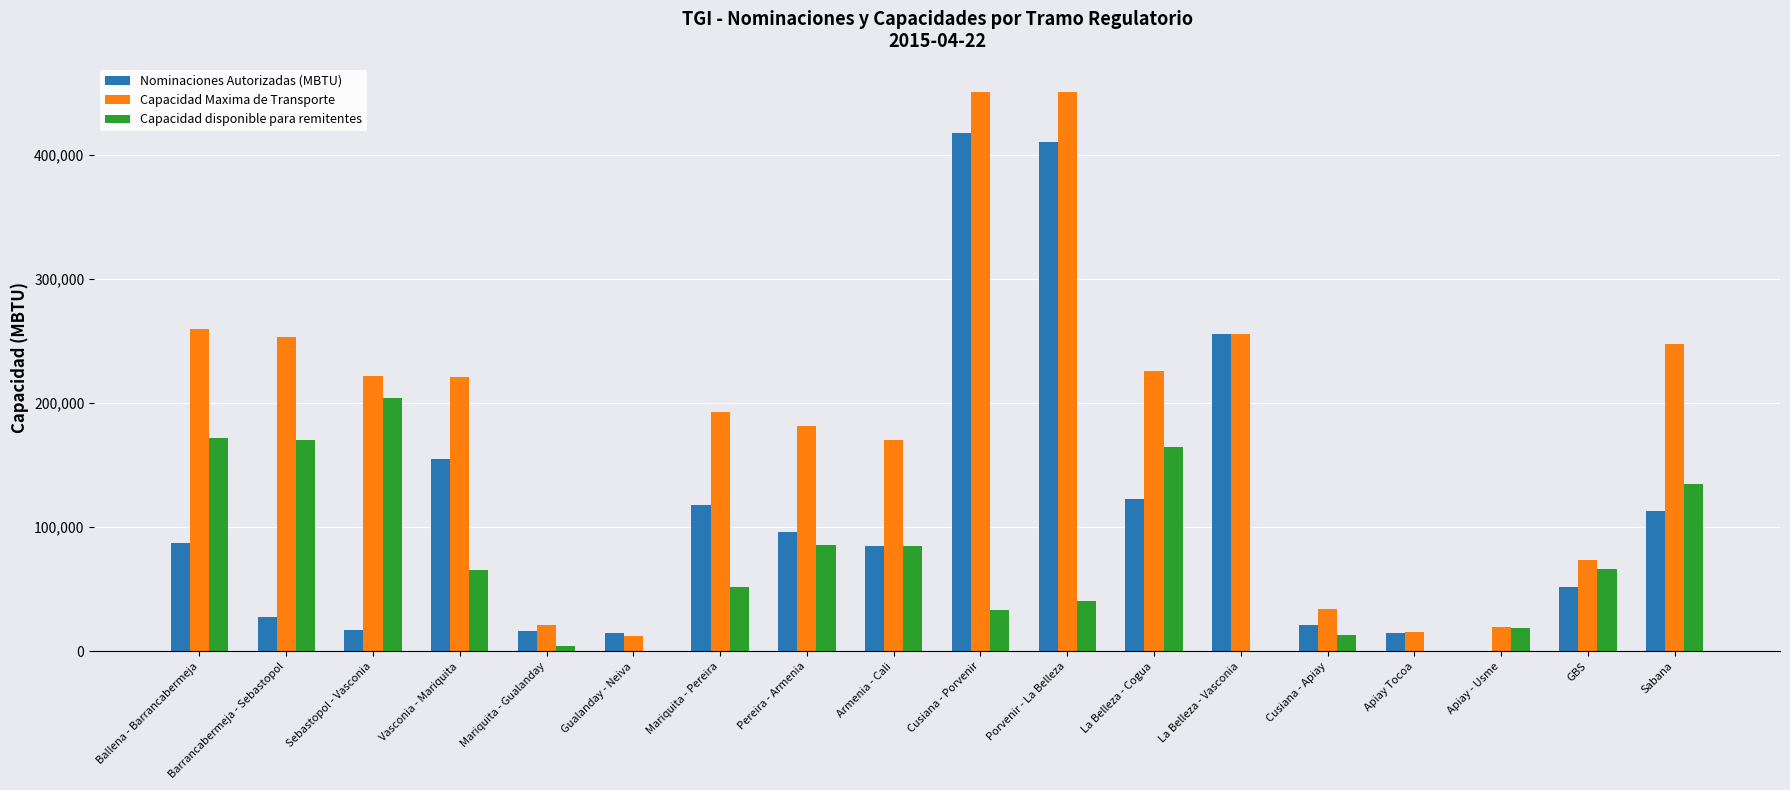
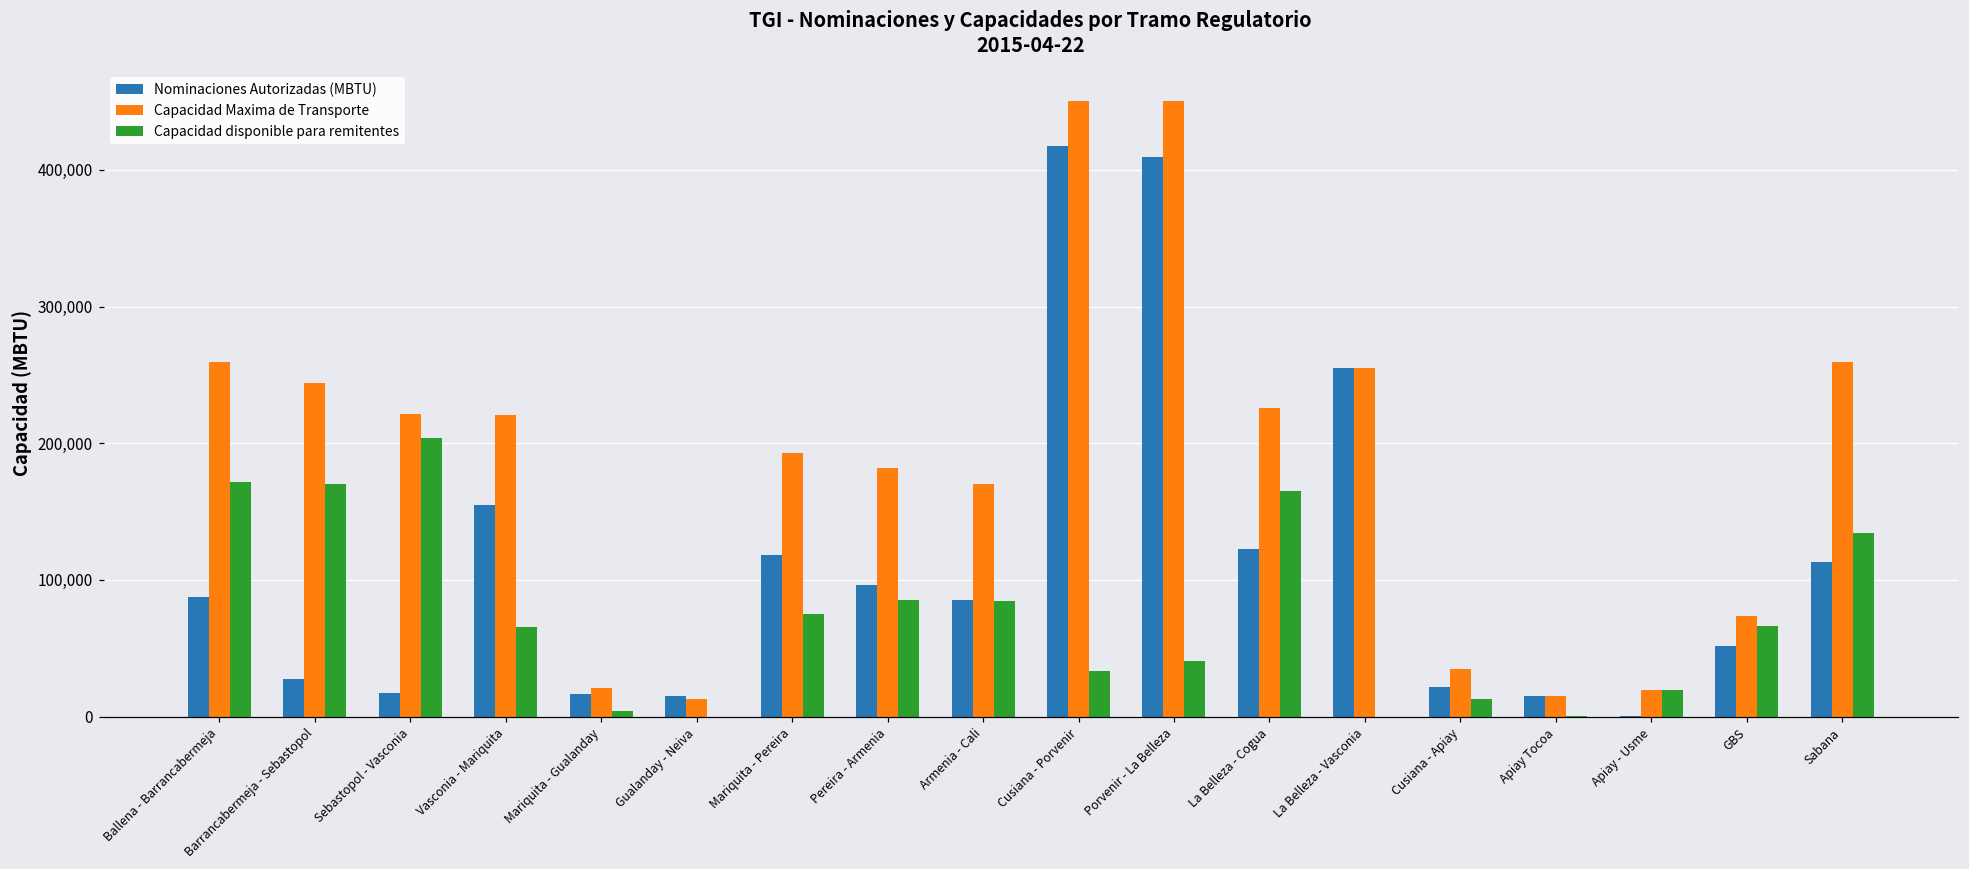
  {
    "Nominaciones Autorizadas (MBTU)": {
      "Ballena - Barrancabermeja": "87,000",
      "Barrancabermeja - Sebastopol": "28,000",
      "Sebastopol - Vasconia": "18,000",
      "Vasconia - Mariquita": "155,000",
      "Mariquita - Gualanday": "17,000",
      "Gualanday - Neiva": "15,000",
      "Mariquita - Pereira": "118,000",
      "Pereira - Armenia": "96,000",
      "Armenia - Cali": "85,000",
      "Cusiana - Porvenir": "417,000",
      "Porvenir - La Belleza": "410,000",
      "La Belleza - Cogua": "123,000",
      "La Belleza - Vasconia": "255,000",
      "Cusiana - Apiay": "22,000",
      "Apiay Tocoa": "15,000",
      "GBS": "52,000",
      "Sabana": "113,000"
    },
    "Capacidad Maxima de Transporte": {
      "Ballena - Barrancabermeja": "259,000",
-     "Barrancabermeja - Sebastopol": "253,000",
+     "Barrancabermeja - Sebastopol": "244,000",
      "Sebastopol - Vasconia": "221,000",
      "Vasconia - Mariquita": "221,000",
      "Mariquita - Gualanday": "21,000",
      "Gualanday - Neiva": "13,000",
      "Mariquita - Pereira": "193,000",
      "Pereira - Armenia": "182,000",
      "Armenia - Cali": "170,000",
      "Cusiana - Porvenir": "451,000",
      "Porvenir - La Belleza": "451,000",
      "La Belleza - Cogua": "226,000",
      "La Belleza - Vasconia": "255,000",
      "Cusiana - Apiay": "34,000",
      "Apiay Tocoa": "15,000",
      "Apiay - Usme": "19,000",
      "GBS": "73,000",
-     "Sabana": "247,000"
+     "Sabana": "260,000"
    },
    "Capacidad disponible para remitentes": {
      "Ballena - Barrancabermeja": "172,000",
      "Barrancabermeja - Sebastopol": "170,000",
      "Sebastopol - Vasconia": "204,000",
      "Vasconia - Mariquita": "66,000",
      "Mariquita - Gualanday": "4,000",
      "Gualanday - Neiva": "0",
-     "Mariquita - Pereira": "52,000",
+     "Mariquita - Pereira": "75,000",
      "Pereira - Armenia": "85,000",
      "Armenia - Cali": "85,000",
      "Cusiana - Porvenir": "33,000",
      "Porvenir - La Belleza": "41,000",
      "La Belleza - Cogua": "165,000",
      "La Belleza - Vasconia": "0",
      "Cusiana - Apiay": "13,000",
      "Apiay - Usme": "19,000",
      "GBS": "66,000",
      "Sabana": "134,000"
    }
  }
